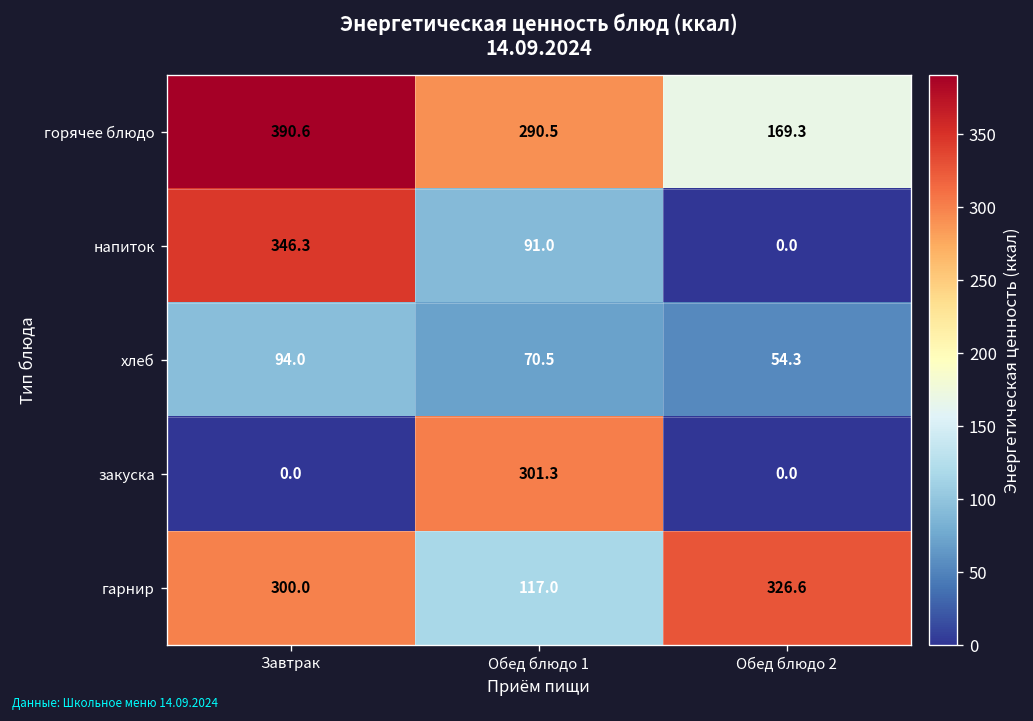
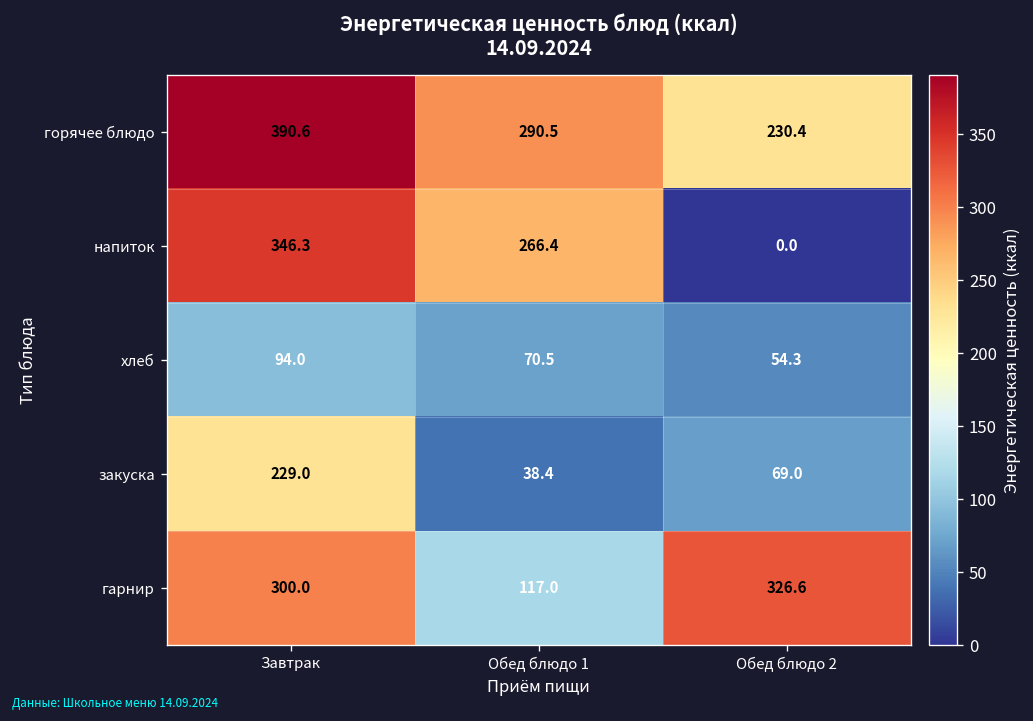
  {
    "горячее блюдо": {
      "Завтрак": 390.6,
      "Обед блюдо 1": 290.5,
-     "Обед блюдо 2": 169.3
+     "Обед блюдо 2": 230.4
    },
    "напиток": {
      "Завтрак": 346.3,
-     "Обед блюдо 1": 91.0,
+     "Обед блюдо 1": 266.4,
      "Обед блюдо 2": 0.0
    },
    "хлеб": {
      "Завтрак": 94.0,
      "Обед блюдо 1": 70.5,
      "Обед блюдо 2": 54.3
    },
    "закуска": {
-     "Завтрак": 0.0,
-     "Обед блюдо 1": 301.3,
-     "Обед блюдо 2": 0.0
+     "Завтрак": 229.0,
+     "Обед блюдо 1": 38.4,
+     "Обед блюдо 2": 69.0
    },
    "гарнир": {
      "Завтрак": 300.0,
      "Обед блюдо 1": 117.0,
      "Обед блюдо 2": 326.6
    }
  }
